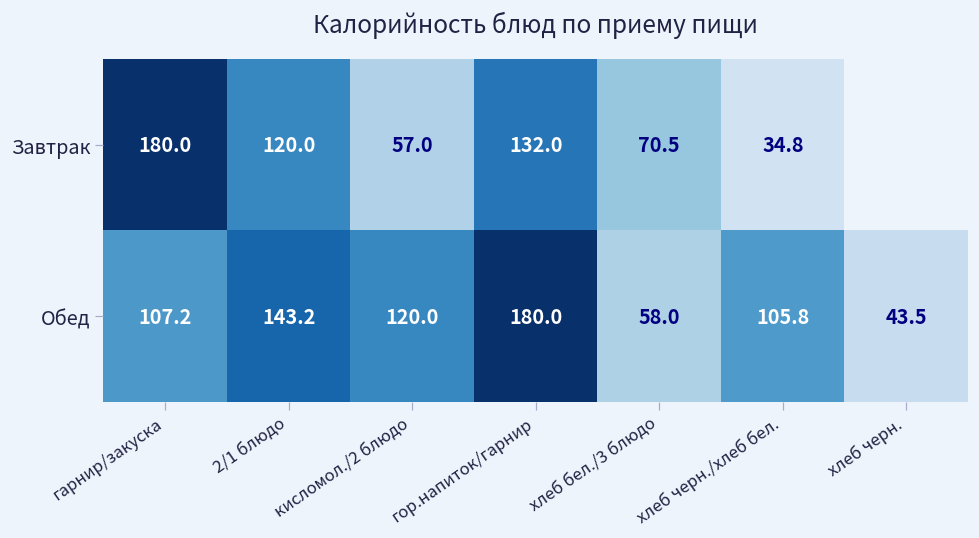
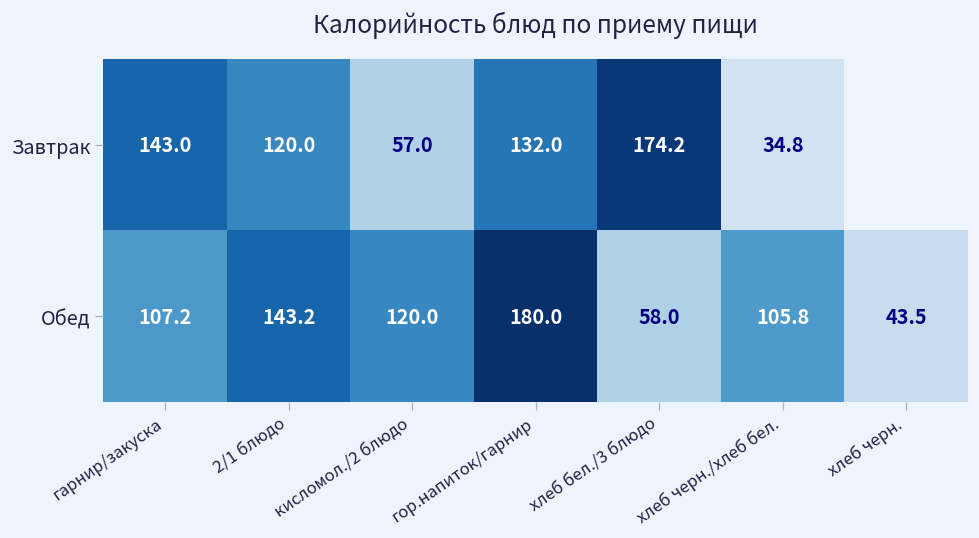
  {
    "Завтрак": {
-     "гарнир/закуска": 180.0,
+     "гарнир/закуска": 143.0,
      "2/1 блюдо": 120.0,
      "кисломол./2 блюдо": 57.0,
      "гор.напиток/гарнир": 132.0,
-     "хлеб бел./3 блюдо": 70.5,
+     "хлеб бел./3 блюдо": 174.2,
      "хлеб черн./хлеб бел.": 34.8
    },
    "Обед": {
      "гарнир/закуска": 107.2,
      "2/1 блюдо": 143.2,
      "кисломол./2 блюдо": 120.0,
      "гор.напиток/гарнир": 180.0,
      "хлеб бел./3 блюдо": 58.0,
      "хлеб черн./хлеб бел.": 105.8,
      "хлеб черн.": 43.5
    }
  }
